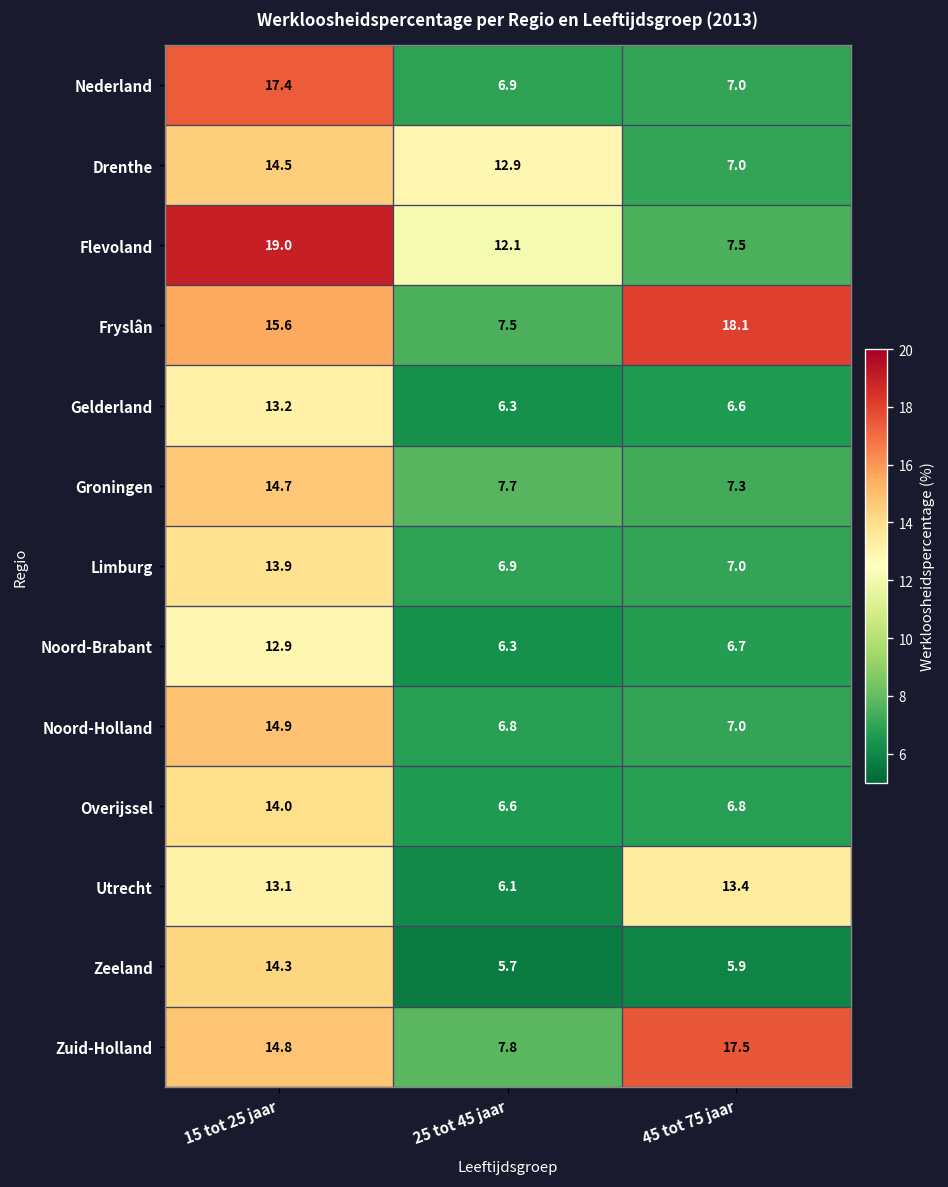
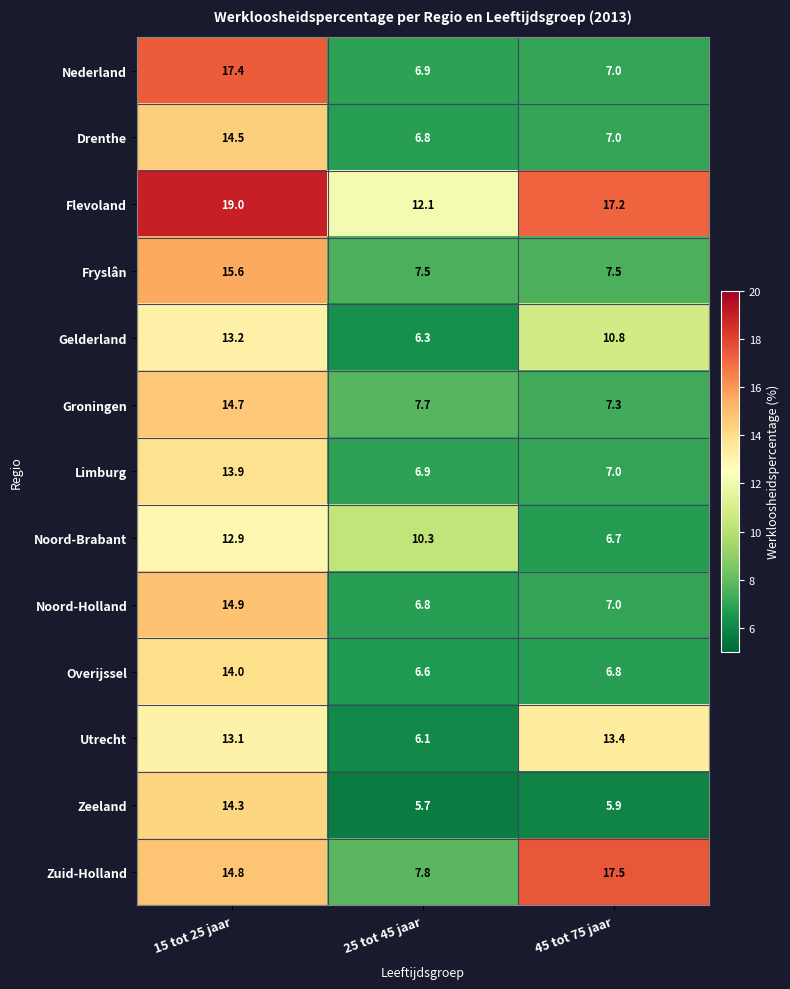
  {
    "Nederland": {
      "15 tot 25 jaar": 17.4,
      "25 tot 45 jaar": 6.9,
      "45 tot 75 jaar": 7.0
    },
    "Drenthe": {
      "15 tot 25 jaar": 14.5,
-     "25 tot 45 jaar": 12.9,
+     "25 tot 45 jaar": 6.8,
      "45 tot 75 jaar": 7.0
    },
    "Flevoland": {
      "15 tot 25 jaar": 19.0,
      "25 tot 45 jaar": 12.1,
-     "45 tot 75 jaar": 7.5
+     "45 tot 75 jaar": 17.2
    },
    "Fryslân": {
      "15 tot 25 jaar": 15.6,
      "25 tot 45 jaar": 7.5,
-     "45 tot 75 jaar": 18.1
+     "45 tot 75 jaar": 7.5
    },
    "Gelderland": {
      "15 tot 25 jaar": 13.2,
      "25 tot 45 jaar": 6.3,
-     "45 tot 75 jaar": 6.6
+     "45 tot 75 jaar": 10.8
    },
    "Groningen": {
      "15 tot 25 jaar": 14.7,
      "25 tot 45 jaar": 7.7,
      "45 tot 75 jaar": 7.3
    },
    "Limburg": {
      "15 tot 25 jaar": 13.9,
      "25 tot 45 jaar": 6.9,
      "45 tot 75 jaar": 7.0
    },
    "Noord-Brabant": {
      "15 tot 25 jaar": 12.9,
-     "25 tot 45 jaar": 6.3,
+     "25 tot 45 jaar": 10.3,
      "45 tot 75 jaar": 6.7
    },
    "Noord-Holland": {
      "15 tot 25 jaar": 14.9,
      "25 tot 45 jaar": 6.8,
      "45 tot 75 jaar": 7.0
    },
    "Overijssel": {
      "15 tot 25 jaar": 14.0,
      "25 tot 45 jaar": 6.6,
      "45 tot 75 jaar": 6.8
    },
    "Utrecht": {
      "15 tot 25 jaar": 13.1,
      "25 tot 45 jaar": 6.1,
      "45 tot 75 jaar": 13.4
    },
    "Zeeland": {
      "15 tot 25 jaar": 14.3,
      "25 tot 45 jaar": 5.7,
      "45 tot 75 jaar": 5.9
    },
    "Zuid-Holland": {
      "15 tot 25 jaar": 14.8,
      "25 tot 45 jaar": 7.8,
      "45 tot 75 jaar": 17.5
    }
  }
